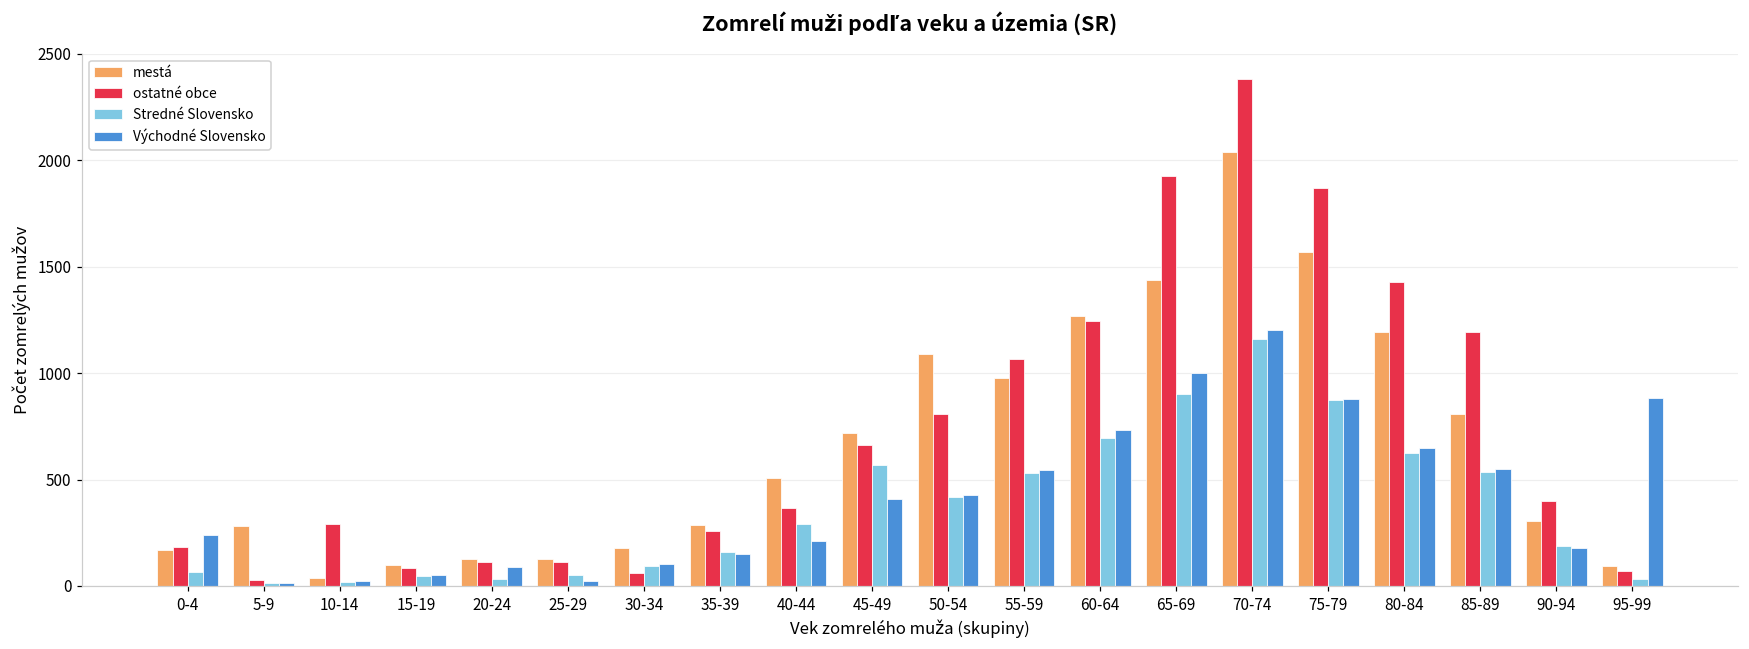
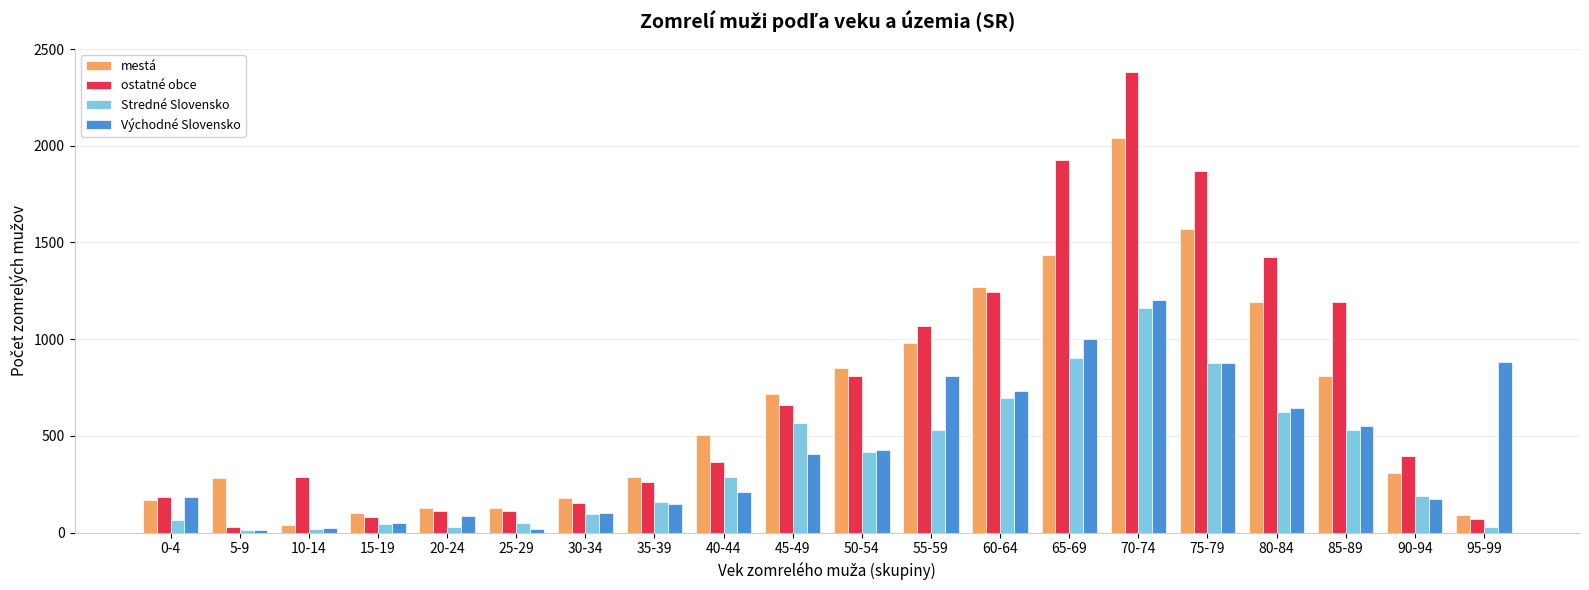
  {
    "mestá": {
      "0-4": 170,
      "5-9": 280,
      "10-14": 40,
      "15-19": 100,
      "20-24": 130,
      "25-29": 130,
      "30-34": 180,
      "35-39": 290,
      "40-44": 510,
      "45-49": 720,
-     "50-54": 1090,
+     "50-54": 850,
      "55-59": 980,
      "60-64": 1270,
      "65-69": 1440,
      "70-74": 2040,
      "75-79": 1570,
      "80-84": 1190,
      "85-89": 810,
      "90-94": 310,
      "95-99": 90
    },
    "ostatné obce": {
      "0-4": 180,
      "5-9": 30,
      "10-14": 290,
      "15-19": 80,
      "20-24": 110,
      "25-29": 110,
-     "30-34": 60,
+     "30-34": 150,
      "35-39": 260,
      "40-44": 370,
      "45-49": 660,
      "50-54": 810,
      "55-59": 1070,
      "60-64": 1240,
      "65-69": 1930,
      "70-74": 2380,
      "75-79": 1870,
      "80-84": 1430,
      "85-89": 1190,
      "90-94": 400,
      "95-99": 70
    },
    "Stredné Slovensko": {
      "0-4": 70,
      "5-9": 10,
      "10-14": 20,
      "15-19": 50,
      "20-24": 30,
      "25-29": 50,
      "30-34": 100,
      "35-39": 160,
      "40-44": 290,
      "45-49": 570,
      "50-54": 420,
      "55-59": 530,
      "60-64": 700,
      "65-69": 900,
      "70-74": 1160,
      "75-79": 880,
      "80-84": 620,
      "85-89": 530,
      "90-94": 190,
      "95-99": 30
    },
    "Východné Slovensko": {
-     "0-4": 240,
+     "0-4": 190,
      "5-9": 20,
      "10-14": 20,
      "15-19": 50,
      "20-24": 90,
      "25-29": 20,
      "30-34": 100,
      "35-39": 150,
      "40-44": 210,
      "45-49": 410,
      "50-54": 430,
-     "55-59": 550,
+     "55-59": 810,
      "60-64": 730,
      "65-69": 1000,
      "70-74": 1200,
      "75-79": 880,
      "80-84": 650,
      "85-89": 550,
      "90-94": 180,
      "95-99": 880
    }
  }
